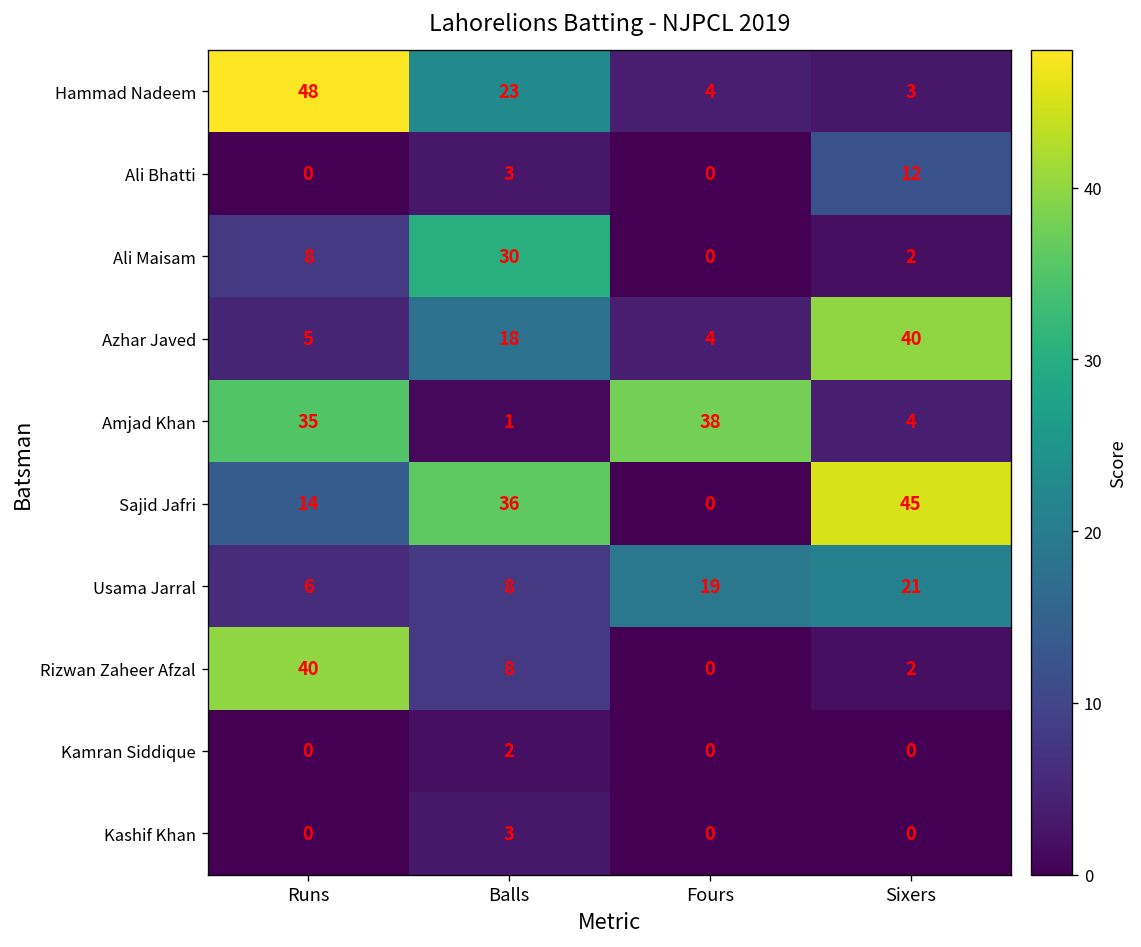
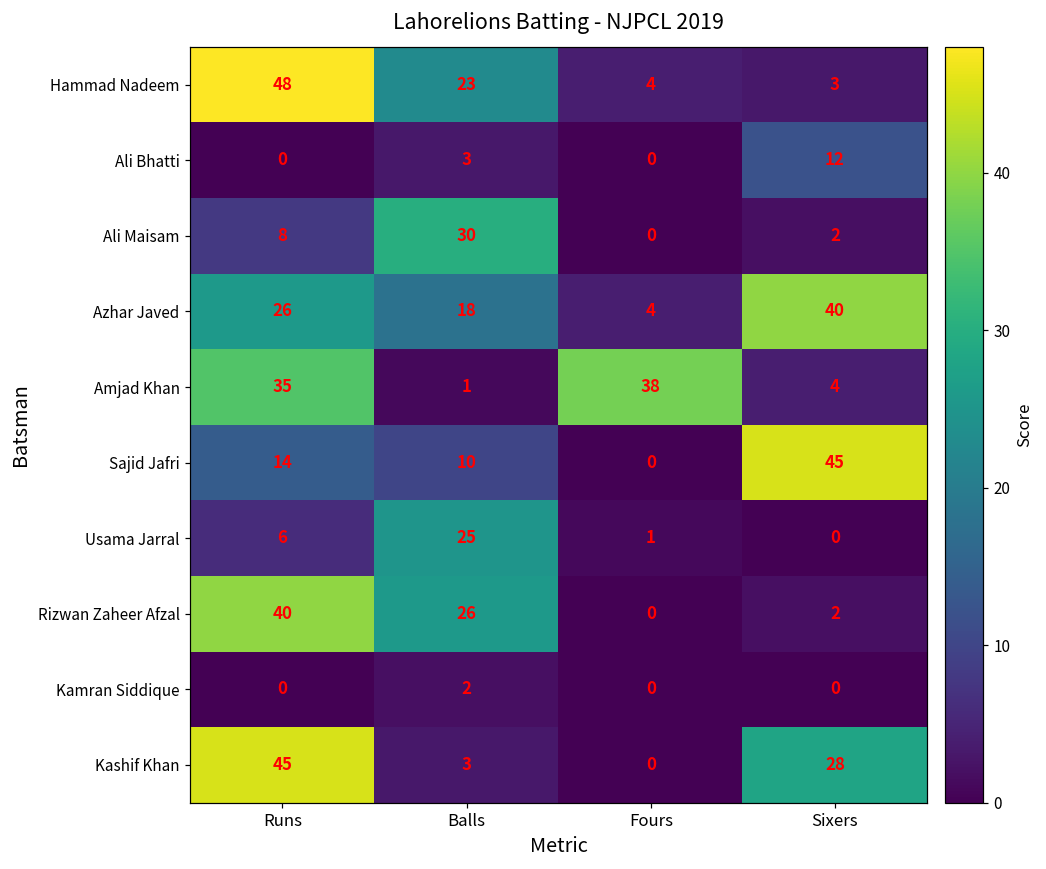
  {
    "Hammad Nadeem": {
      "Runs": 48,
      "Balls": 23,
      "Fours": 4,
      "Sixers": 3
    },
    "Ali Bhatti": {
      "Runs": 0,
      "Balls": 3,
      "Fours": 0,
      "Sixers": 12
    },
    "Ali Maisam": {
      "Runs": 8,
      "Balls": 30,
      "Fours": 0,
      "Sixers": 2
    },
    "Azhar Javed": {
-     "Runs": 5,
+     "Runs": 26,
      "Balls": 18,
      "Fours": 4,
      "Sixers": 40
    },
    "Amjad Khan": {
      "Runs": 35,
      "Balls": 1,
      "Fours": 38,
      "Sixers": 4
    },
    "Sajid Jafri": {
      "Runs": 14,
-     "Balls": 36,
+     "Balls": 10,
      "Fours": 0,
      "Sixers": 45
    },
    "Usama Jarral": {
      "Runs": 6,
-     "Balls": 8,
-     "Fours": 19,
-     "Sixers": 21
+     "Balls": 25,
+     "Fours": 1,
+     "Sixers": 0
    },
    "Rizwan Zaheer Afzal": {
      "Runs": 40,
-     "Balls": 8,
+     "Balls": 26,
      "Fours": 0,
      "Sixers": 2
    },
    "Kamran Siddique": {
      "Runs": 0,
      "Balls": 2,
      "Fours": 0,
      "Sixers": 0
    },
    "Kashif Khan": {
-     "Runs": 0,
+     "Runs": 45,
      "Balls": 3,
      "Fours": 0,
-     "Sixers": 0
+     "Sixers": 28
    }
  }
